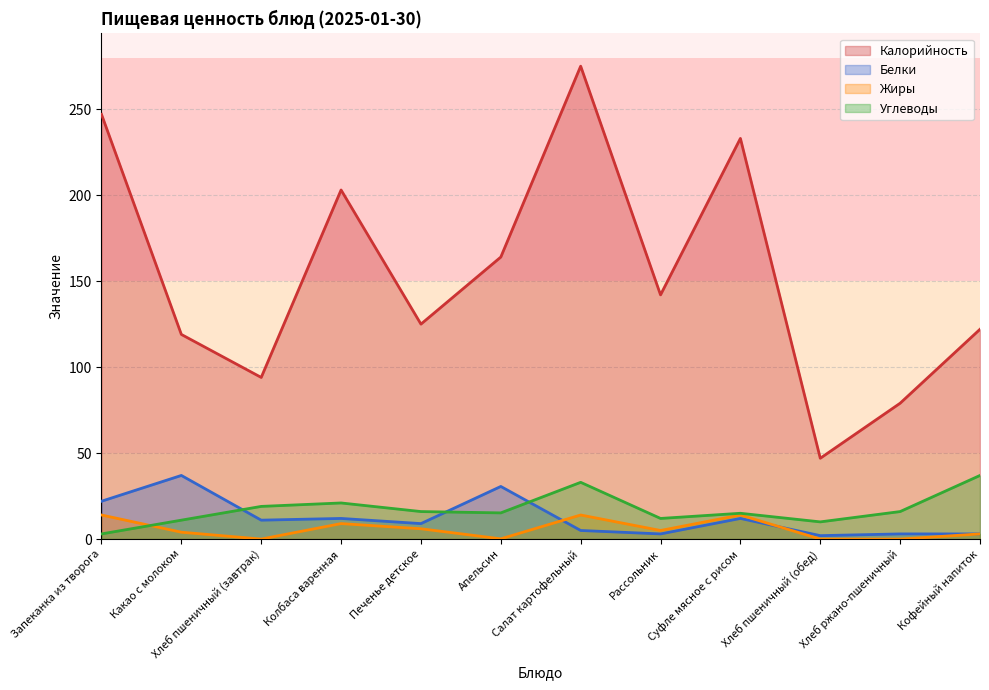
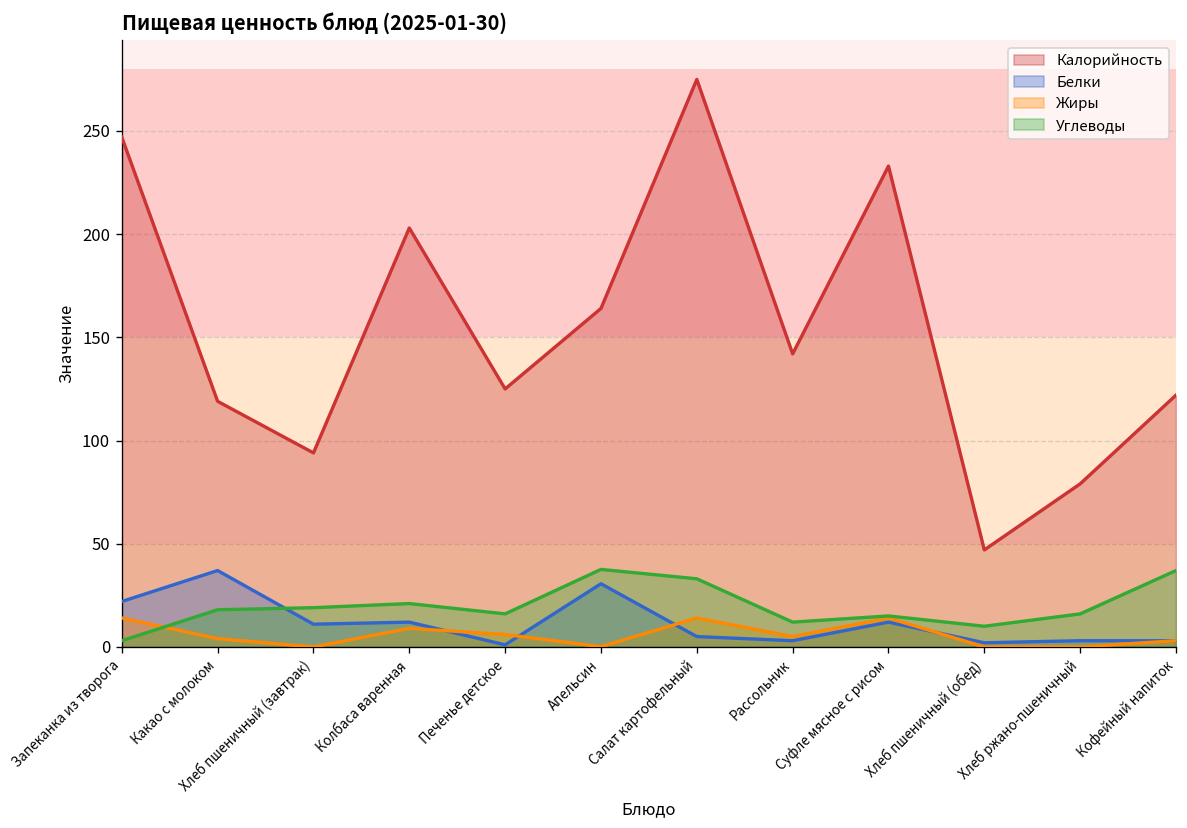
  {
    "Белки": {
      "Запеканка из творога": 22,
      "Какао с молоком": 37,
      "Хлеб пшеничный (завтрак)": 11,
      "Колбаса варенная": 12,
-     "Печенье детское": 9,
+     "Печенье детское": 1,
      "Апельсин": 31,
      "Салат картофельный": 5,
      "Рассольник": 3,
      "Суфле мясное с рисом": 12,
      "Хлеб пшеничный (обед)": 2,
      "Хлеб ржано-пшеничный": 3
    },
    "Углеводы": {
      "Запеканка из творога": 3,
-     "Какао с молоком": 11,
+     "Какао с молоком": 18,
      "Хлеб пшеничный (завтрак)": 19,
      "Колбаса варенная": 21,
      "Печенье детское": 16,
-     "Апельсин": 15,
+     "Апельсин": 38,
      "Салат картофельный": 33,
      "Рассольник": 12,
      "Хлеб пшеничный (обед)": 10,
      "Хлеб ржано-пшеничный": 16,
      "Кофейный напиток": 37
    }
  }
